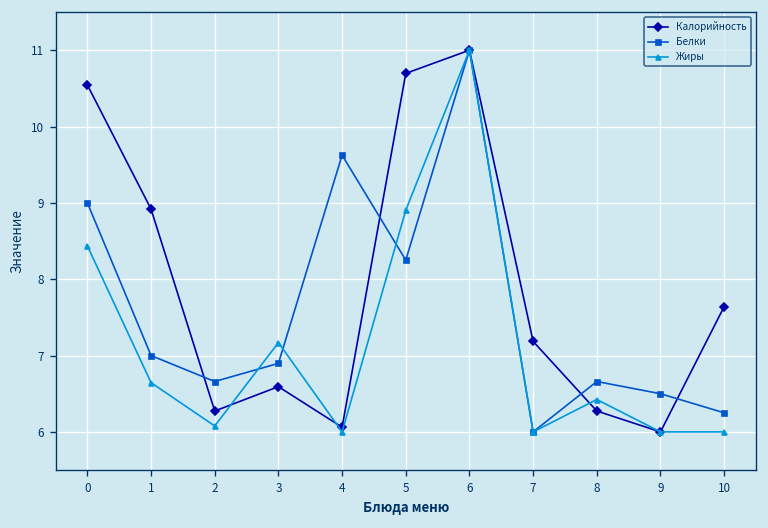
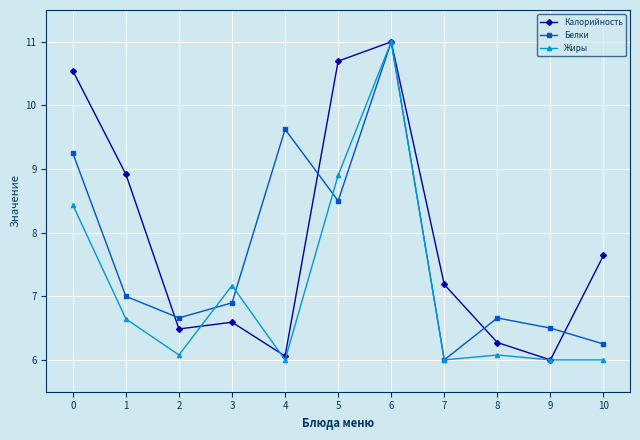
  {
    "Калорийность": {
      "0": 10.5,
      "1": 8.9,
-     "2": 6.3,
+     "2": 6.5,
      "3": 6.6,
      "4": 6.1,
      "5": 10.7,
      "7": 7.2,
      "8": 6.3,
      "10": 7.6
    },
    "Белки": {
-     "0": 9.0,
+     "0": 9.3,
      "1": 7.0,
      "2": 6.7,
      "3": 6.9,
      "4": 9.6,
-     "5": 8.3,
+     "5": 8.5,
      "8": 6.7,
      "9": 6.5,
      "10": 6.3
    },
    "Жиры": {
      "0": 8.4,
      "1": 6.6,
      "2": 6.1,
      "3": 7.2,
      "4": 6.0,
      "5": 8.9,
-     "8": 6.4,
+     "8": 6.1,
      "10": 6.0
    }
  }
